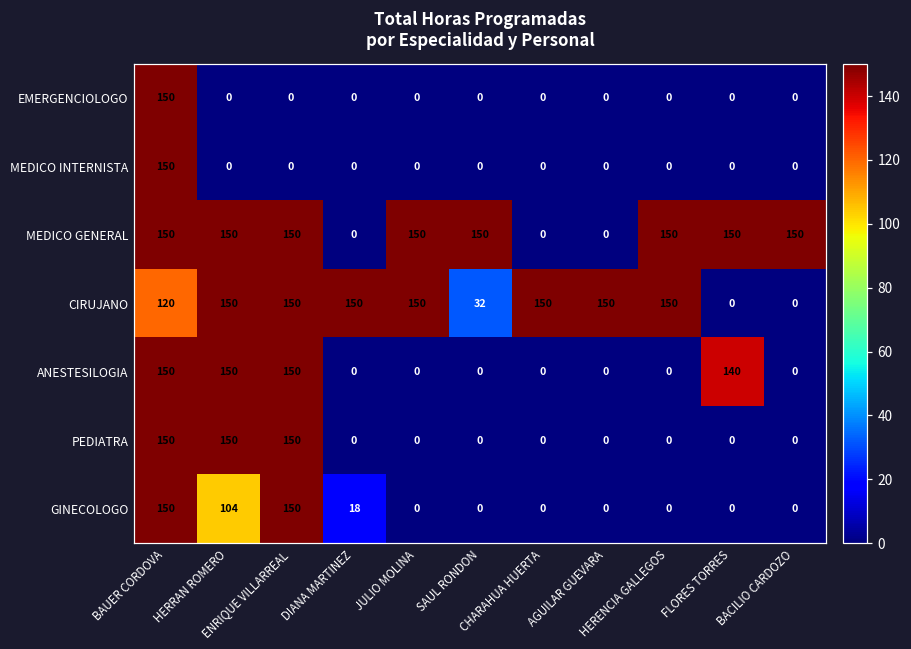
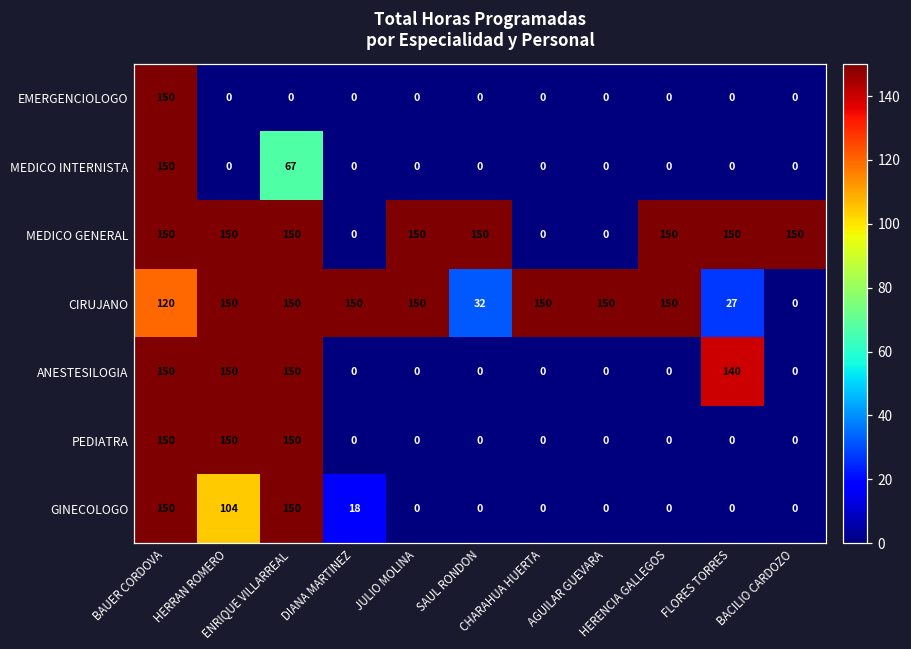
  {
    "EMERGENCIOLOGO": {
      "BAUER CORDOVA": 150,
      "HERRAN ROMERO": 0,
      "ENRIQUE VILLARREAL": 0,
      "DIANA MARTINEZ": 0,
      "JULIO MOLINA": 0,
      "SAUL RONDON": 0,
      "CHARAHUA HUERTA": 0,
      "AGUILAR GUEVARA": 0,
      "HERENCIA GALLEGOS": 0,
      "FLORES TORRES": 0,
      "BACILIO CARDOZO": 0
    },
    "MEDICO INTERNISTA": {
      "BAUER CORDOVA": 150,
      "HERRAN ROMERO": 0,
-     "ENRIQUE VILLARREAL": 0,
+     "ENRIQUE VILLARREAL": 67,
      "DIANA MARTINEZ": 0,
      "JULIO MOLINA": 0,
      "SAUL RONDON": 0,
      "CHARAHUA HUERTA": 0,
      "AGUILAR GUEVARA": 0,
      "HERENCIA GALLEGOS": 0,
      "FLORES TORRES": 0,
      "BACILIO CARDOZO": 0
    },
    "MEDICO GENERAL": {
      "BAUER CORDOVA": 150,
      "HERRAN ROMERO": 150,
      "ENRIQUE VILLARREAL": 150,
      "DIANA MARTINEZ": 0,
      "JULIO MOLINA": 150,
      "SAUL RONDON": 150,
      "CHARAHUA HUERTA": 0,
      "AGUILAR GUEVARA": 0,
      "HERENCIA GALLEGOS": 150,
      "FLORES TORRES": 150,
      "BACILIO CARDOZO": 150
    },
    "CIRUJANO": {
      "BAUER CORDOVA": 120,
      "HERRAN ROMERO": 150,
      "ENRIQUE VILLARREAL": 150,
      "DIANA MARTINEZ": 150,
      "JULIO MOLINA": 150,
      "SAUL RONDON": 32,
      "CHARAHUA HUERTA": 150,
      "AGUILAR GUEVARA": 150,
      "HERENCIA GALLEGOS": 150,
-     "FLORES TORRES": 0,
+     "FLORES TORRES": 27,
      "BACILIO CARDOZO": 0
    },
    "ANESTESILOGIA": {
      "BAUER CORDOVA": 150,
      "HERRAN ROMERO": 150,
      "ENRIQUE VILLARREAL": 150,
      "DIANA MARTINEZ": 0,
      "JULIO MOLINA": 0,
      "SAUL RONDON": 0,
      "CHARAHUA HUERTA": 0,
      "AGUILAR GUEVARA": 0,
      "HERENCIA GALLEGOS": 0,
      "FLORES TORRES": 140,
      "BACILIO CARDOZO": 0
    },
    "PEDIATRA": {
      "BAUER CORDOVA": 150,
      "HERRAN ROMERO": 150,
      "ENRIQUE VILLARREAL": 150,
      "DIANA MARTINEZ": 0,
      "JULIO MOLINA": 0,
      "SAUL RONDON": 0,
      "CHARAHUA HUERTA": 0,
      "AGUILAR GUEVARA": 0,
      "HERENCIA GALLEGOS": 0,
      "FLORES TORRES": 0,
      "BACILIO CARDOZO": 0
    },
    "GINECOLOGO": {
      "BAUER CORDOVA": 150,
      "HERRAN ROMERO": 104,
      "ENRIQUE VILLARREAL": 150,
      "DIANA MARTINEZ": 18,
      "JULIO MOLINA": 0,
      "SAUL RONDON": 0,
      "CHARAHUA HUERTA": 0,
      "AGUILAR GUEVARA": 0,
      "HERENCIA GALLEGOS": 0,
      "FLORES TORRES": 0,
      "BACILIO CARDOZO": 0
    }
  }
